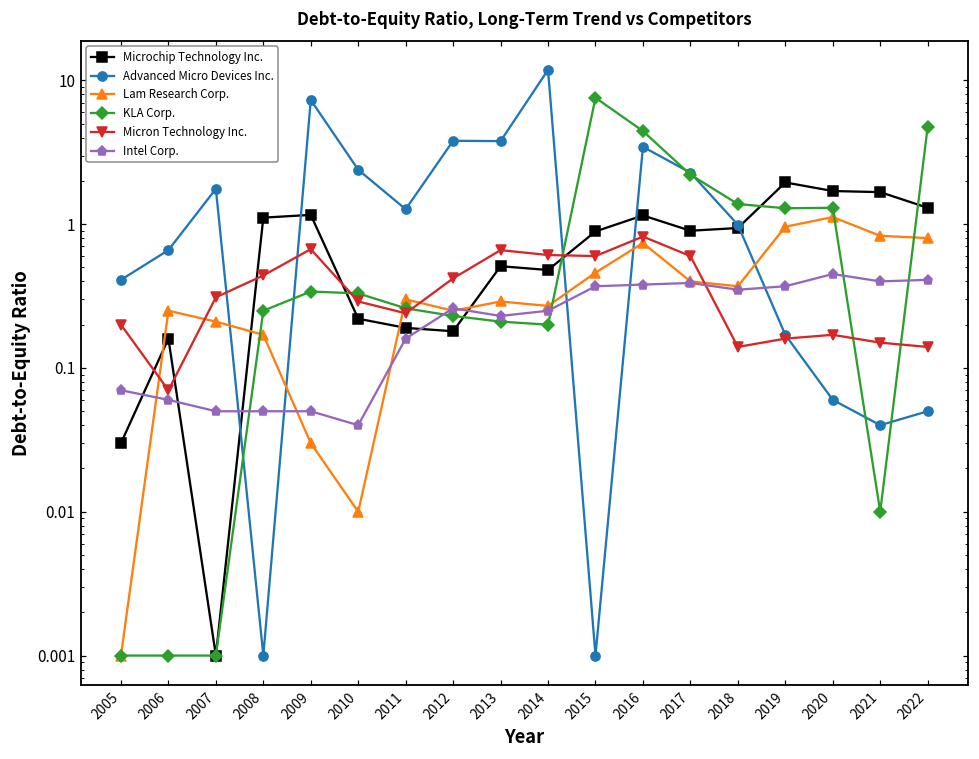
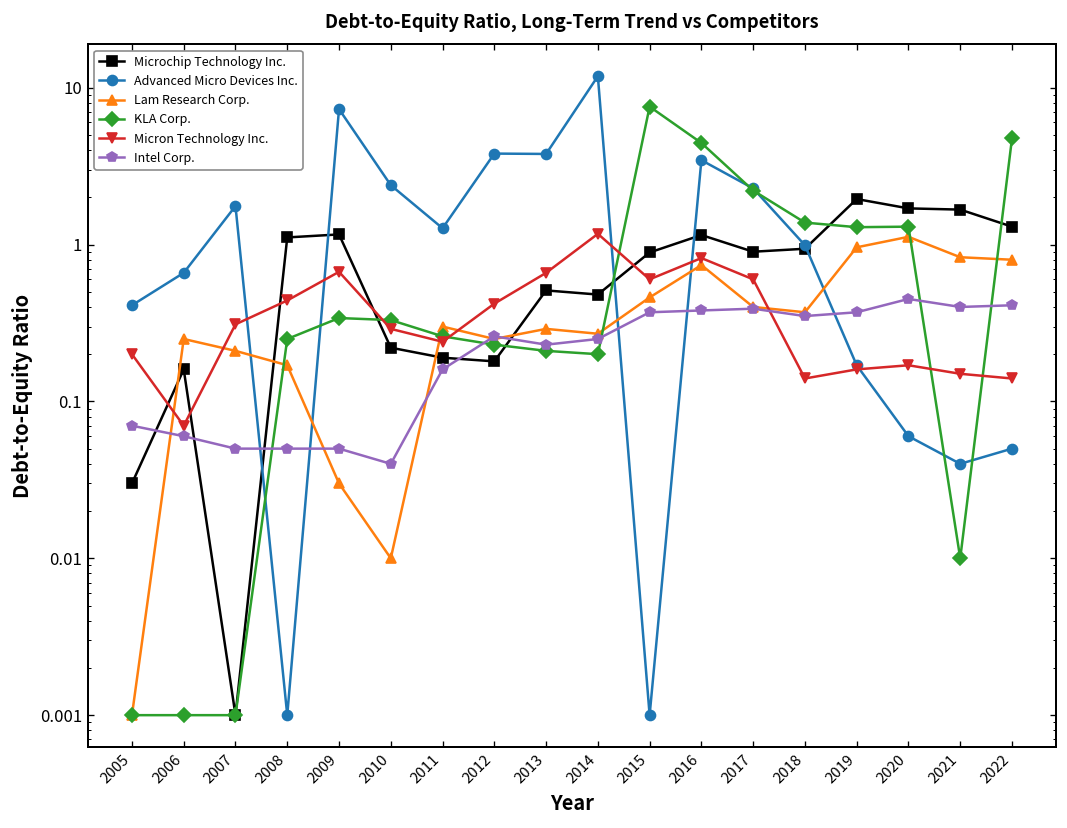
  {
    "Microchip Technology Inc.": {
      "2005": 0.030,
      "2006": 0.16,
      "2008": 1.1,
      "2009": 1.2,
      "2010": 0.22,
      "2011": 0.19,
      "2012": 0.18,
      "2013": 0.5,
      "2014": 0.5,
      "2015": 0.9,
      "2016": 1.2,
      "2017": 0.9,
      "2018": 0.9,
      "2019": 2.0,
      "2020": 1.7,
      "2021": 1.7,
      "2022": 1.3
    },
    "Advanced Micro Devices Inc.": {
      "2005": 0.4,
      "2006": 0.7,
      "2007": 1.8,
      "2008": 0.0010,
      "2009": 7,
      "2010": 2.4,
      "2011": 1.3,
      "2012": 3.8,
      "2013": 3.8,
      "2014": 12,
      "2015": 0.0010,
      "2016": 3.5,
      "2018": 1.0,
      "2019": 0.17,
      "2020": 0.06,
      "2021": 0.040,
      "2022": 0.050
    },
    "Lam Research Corp.": {
      "2006": 0.25,
      "2007": 0.21,
      "2008": 0.17,
      "2009": 0.030,
      "2010": 0.010,
      "2011": 0.3,
      "2013": 0.3,
      "2014": 0.27,
      "2015": 0.46,
      "2016": 0.7,
      "2018": 0.37,
      "2019": 1.0,
      "2020": 1.1,
      "2021": 0.8,
      "2022": 0.8
    },
    "KLA Corp.": {
      "2006": 0.0010,
      "2008": 0.25,
      "2009": 0.34,
      "2010": 0.33,
      "2011": 0.26,
      "2012": 0.23,
      "2013": 0.21,
      "2014": 0.2,
      "2015": 8,
      "2016": 4.4,
      "2018": 1.4,
      "2019": 1.3,
      "2020": 1.3,
      "2021": 0.010,
      "2022": 4.8
    },
    "Micron Technology Inc.": {
      "2005": 0.2,
      "2006": 0.07,
      "2007": 0.3,
      "2008": 0.44,
      "2009": 0.7,
      "2010": 0.3,
      "2011": 0.24,
      "2012": 0.42,
      "2013": 0.7,
-     "2014": 0.6,
+     "2014": 1.2,
      "2015": 0.6,
      "2016": 0.8,
      "2017": 0.6,
      "2018": 0.14,
      "2019": 0.16,
      "2020": 0.17,
      "2021": 0.15,
      "2022": 0.14
    },
    "Intel Corp.": {
      "2005": 0.07,
      "2006": 0.06,
      "2007": 0.050,
      "2008": 0.050,
      "2009": 0.050,
      "2010": 0.040,
      "2011": 0.16,
      "2013": 0.23,
      "2014": 0.25,
      "2015": 0.37,
      "2016": 0.38,
      "2018": 0.35,
      "2019": 0.37,
      "2020": 0.45,
      "2021": 0.4,
      "2022": 0.4
    }
  }
